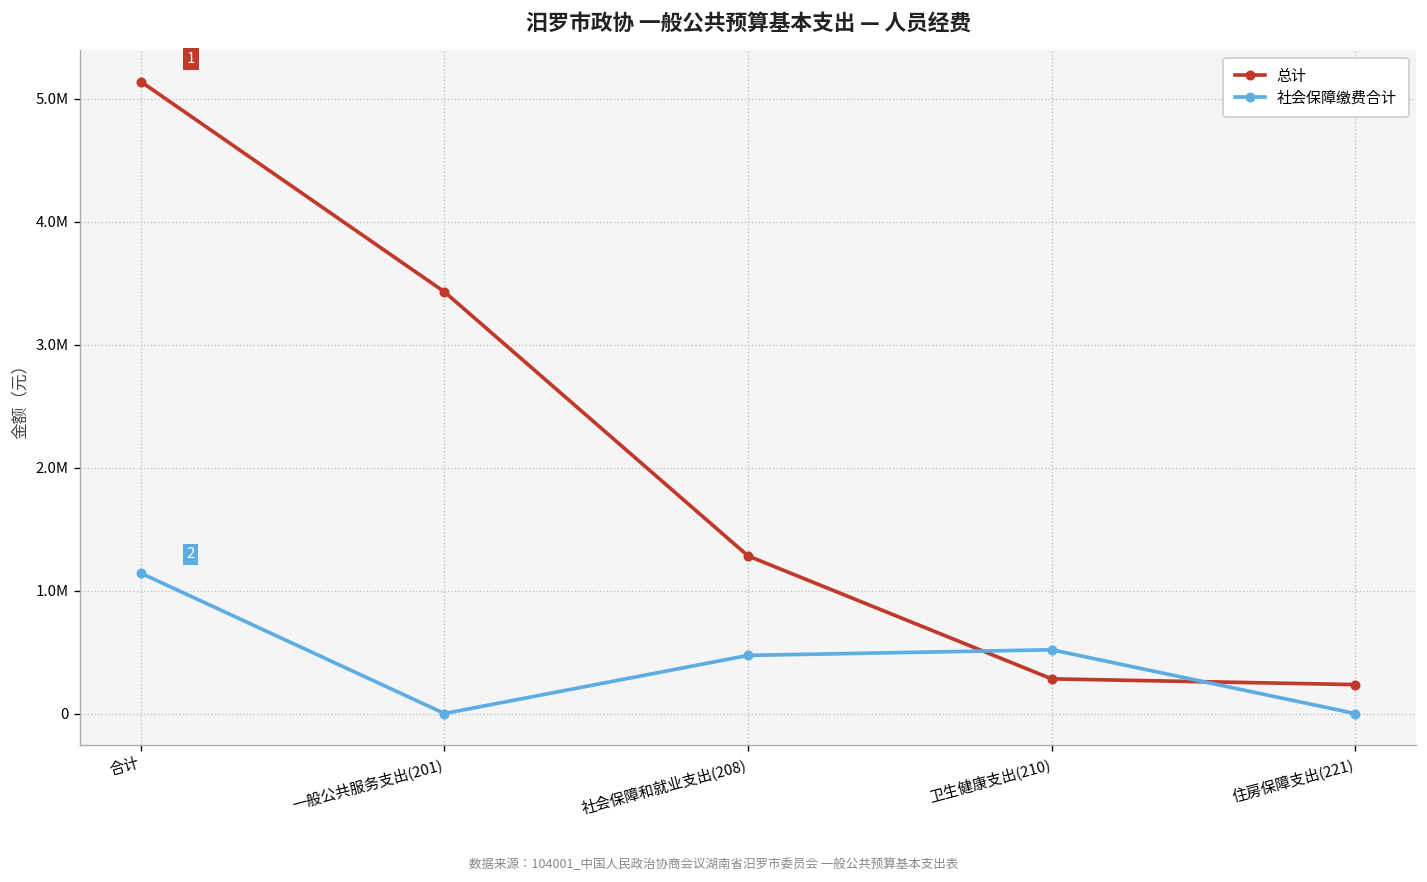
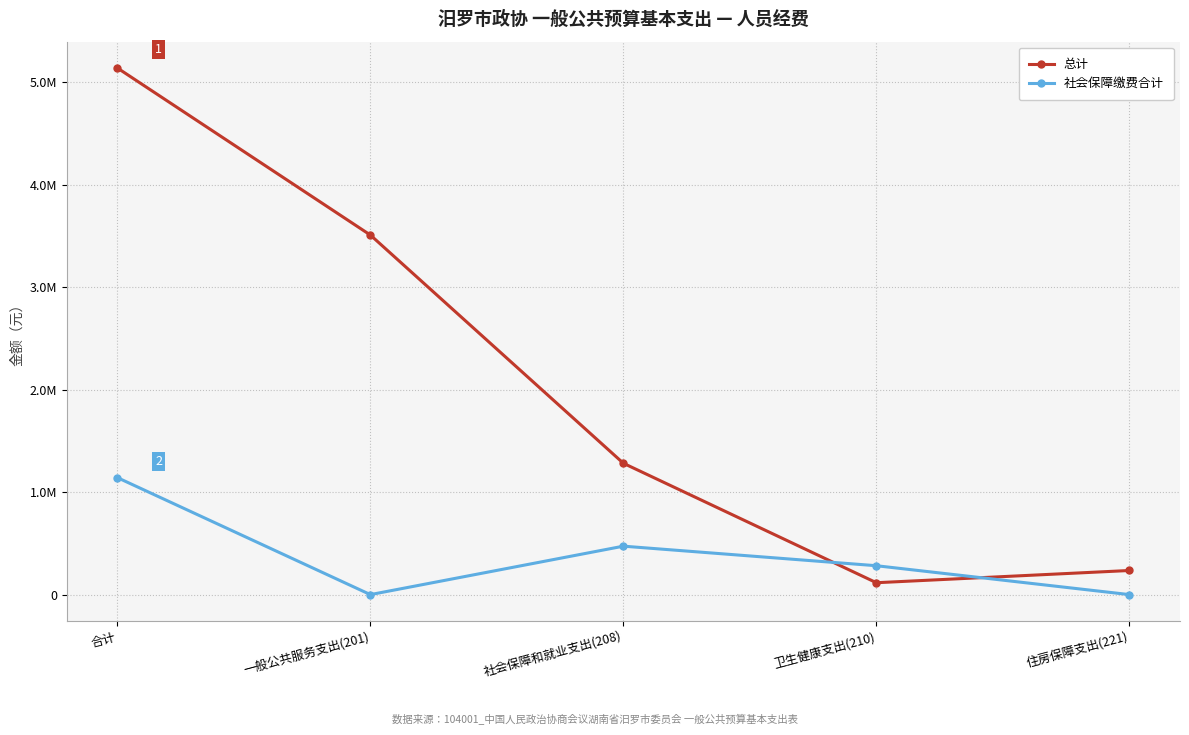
  {
    "总计": {
      "合计": 5140000,
-     "一般公共服务支出(201)": 3430000,
+     "一般公共服务支出(201)": 3510000,
      "社会保障和就业支出(208)": 1280000,
-     "卫生健康支出(210)": 280000,
+     "卫生健康支出(210)": 120000,
      "住房保障支出(221)": 240000
    },
    "社会保障缴费合计": {
      "合计": 1140000,
      "一般公共服务支出(201)": 0,
      "社会保障和就业支出(208)": 470000,
-     "卫生健康支出(210)": 520000,
+     "卫生健康支出(210)": 280000,
      "住房保障支出(221)": 0
    }
  }
